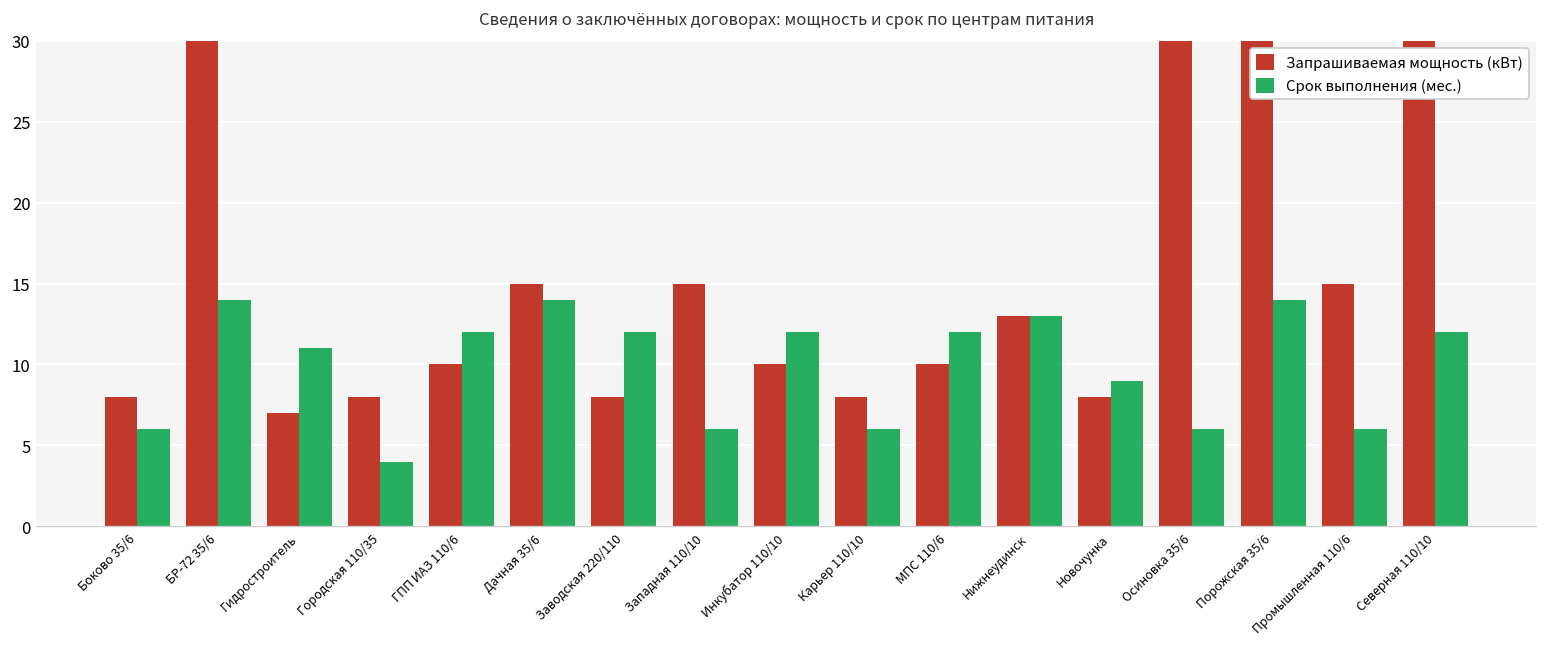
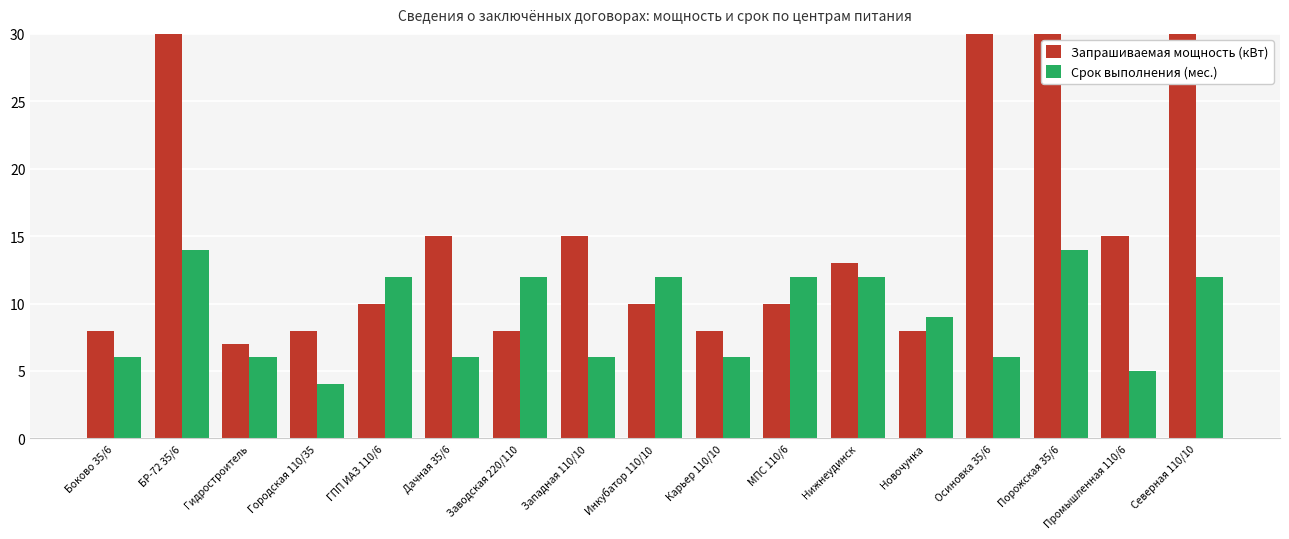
  {
    "Запрашиваемая мощность (кВт)": {
      "Боково 35/6": 8,
      "БР-72 35/6": 30,
      "Гидростроитель": 7,
      "Городская 110/35": 8,
      "ГПП ИАЗ 110/6": 10,
      "Дачная 35/6": 15,
      "Заводская 220/110": 8,
      "Западная 110/10": 15,
      "Инкубатор 110/10": 10,
      "Карьер 110/10": 8,
      "МПС 110/6": 10,
      "Нижнеудинск": 13,
      "Новочунка": 8,
      "Осиновка 35/6": 30,
      "Порожская 35/6": 30,
      "Промышленная 110/6": 15,
      "Северная 110/10": 30
    },
    "Срок выполнения (мес.)": {
      "Боково 35/6": 6,
      "БР-72 35/6": 14,
-     "Гидростроитель": 11,
+     "Гидростроитель": 6,
      "Городская 110/35": 4,
      "ГПП ИАЗ 110/6": 12,
-     "Дачная 35/6": 14,
+     "Дачная 35/6": 6,
      "Заводская 220/110": 12,
      "Западная 110/10": 6,
      "Инкубатор 110/10": 12,
      "Карьер 110/10": 6,
      "МПС 110/6": 12,
-     "Нижнеудинск": 13,
+     "Нижнеудинск": 12,
      "Новочунка": 9,
      "Осиновка 35/6": 6,
      "Порожская 35/6": 14,
-     "Промышленная 110/6": 6,
+     "Промышленная 110/6": 5,
      "Северная 110/10": 12
    }
  }
